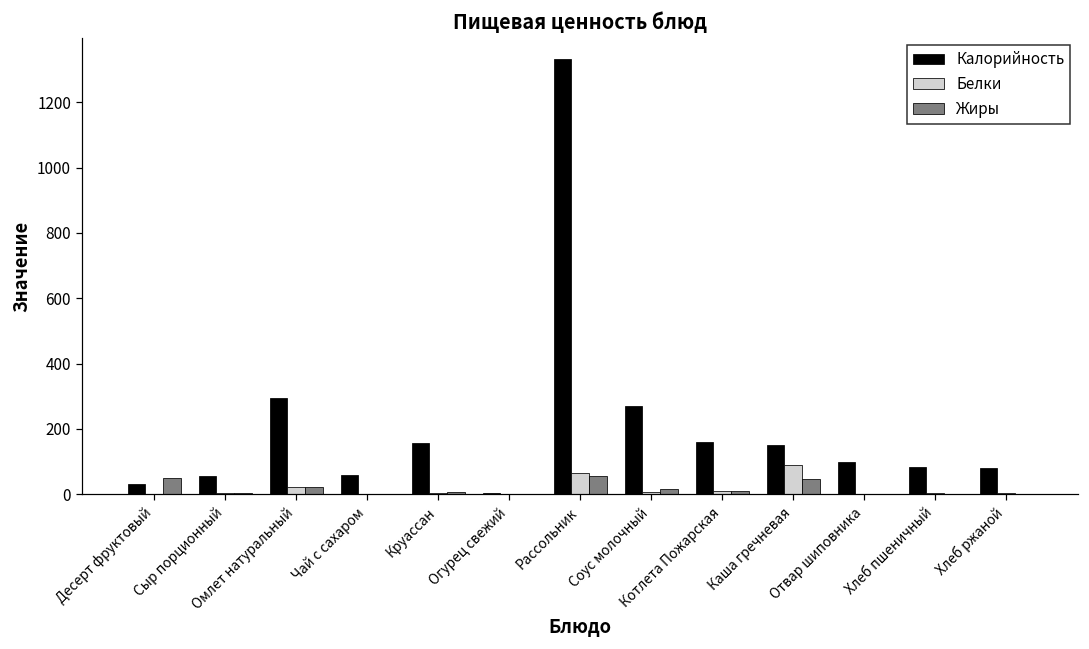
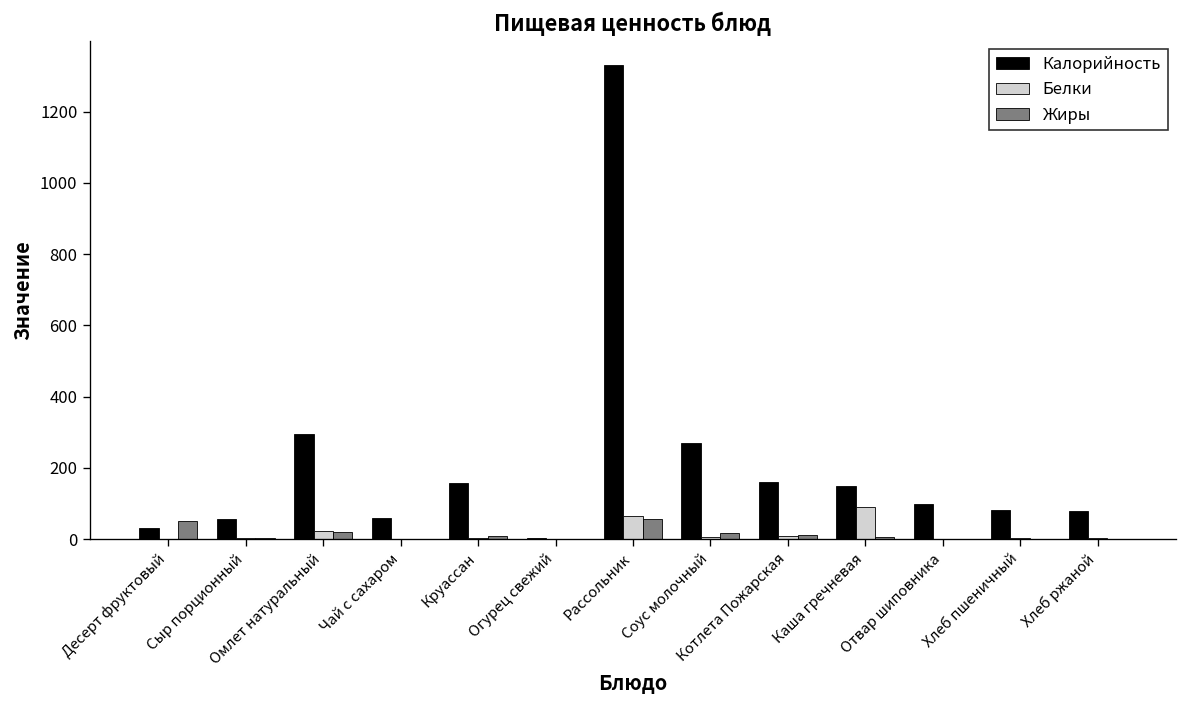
  {
    "Калорийность": {
      "Десерт фруктовый": 30,
      "Сыр порционный": 60,
      "Омлет натуральный": 300,
      "Чай с сахаром": 60,
      "Круассан": 160,
      "Рассольник": 1330,
      "Соус молочный": 270,
      "Котлета Пожарская": 160,
      "Каша гречневая": 150,
      "Отвар шиповника": 100,
      "Хлеб пшеничный": 80,
      "Хлеб ржаной": 80
    },
    "Белки": {
      "Омлет натуральный": 20,
      "Рассольник": 60,
      "Котлета Пожарская": 10,
      "Каша гречневая": 90
    },
    "Жиры": {
      "Десерт фруктовый": 50,
      "Омлет натуральный": 20,
      "Рассольник": 60,
      "Соус молочный": 20,
      "Котлета Пожарская": 10,
-     "Каша гречневая": 50
+     "Каша гречневая": 0
    }
  }
